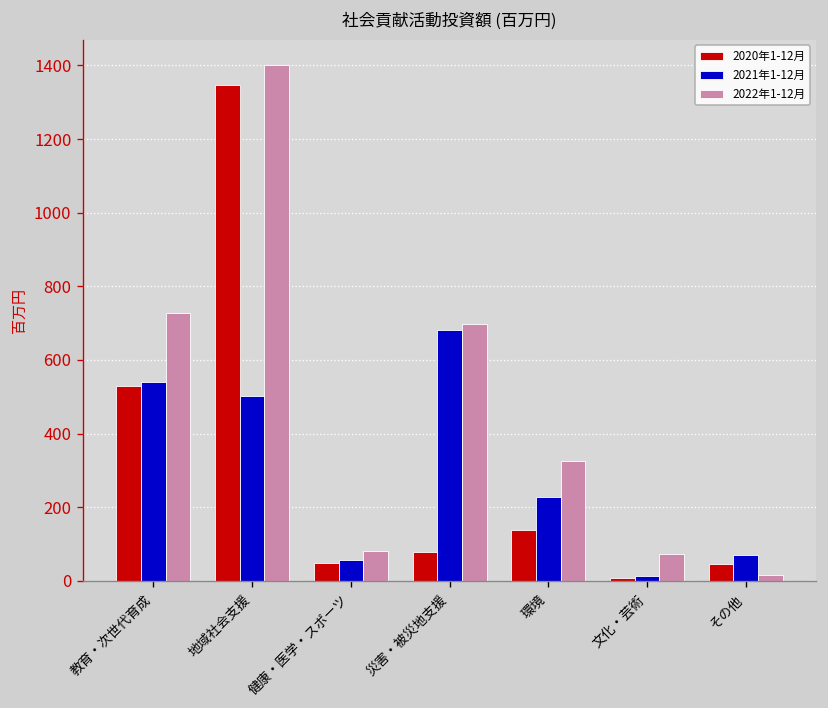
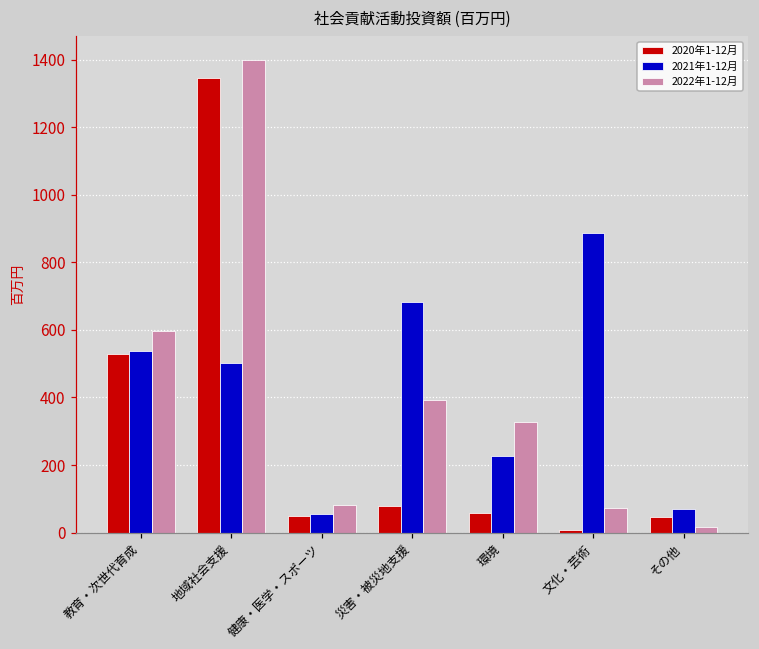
  {
    "2020年1-12月": {
      "教育・次世代育成": 530,
      "地域社会支援": 1350,
      "健康・医学・スポーツ": 50,
      "災害・被災地支援": 80,
-     "環境": 140,
+     "環境": 60,
      "その他": 50
    },
    "2021年1-12月": {
      "教育・次世代育成": 540,
      "地域社会支援": 500,
      "健康・医学・スポーツ": 60,
      "災害・被災地支援": 680,
      "環境": 230,
-     "文化・芸術": 10,
+     "文化・芸術": 890,
      "その他": 70
    },
    "2022年1-12月": {
-     "教育・次世代育成": 730,
+     "教育・次世代育成": 600,
      "地域社会支援": 1400,
      "健康・医学・スポーツ": 80,
-     "災害・被災地支援": 700,
+     "災害・被災地支援": 390,
      "環境": 330,
      "文化・芸術": 70,
      "その他": 20
    }
  }
